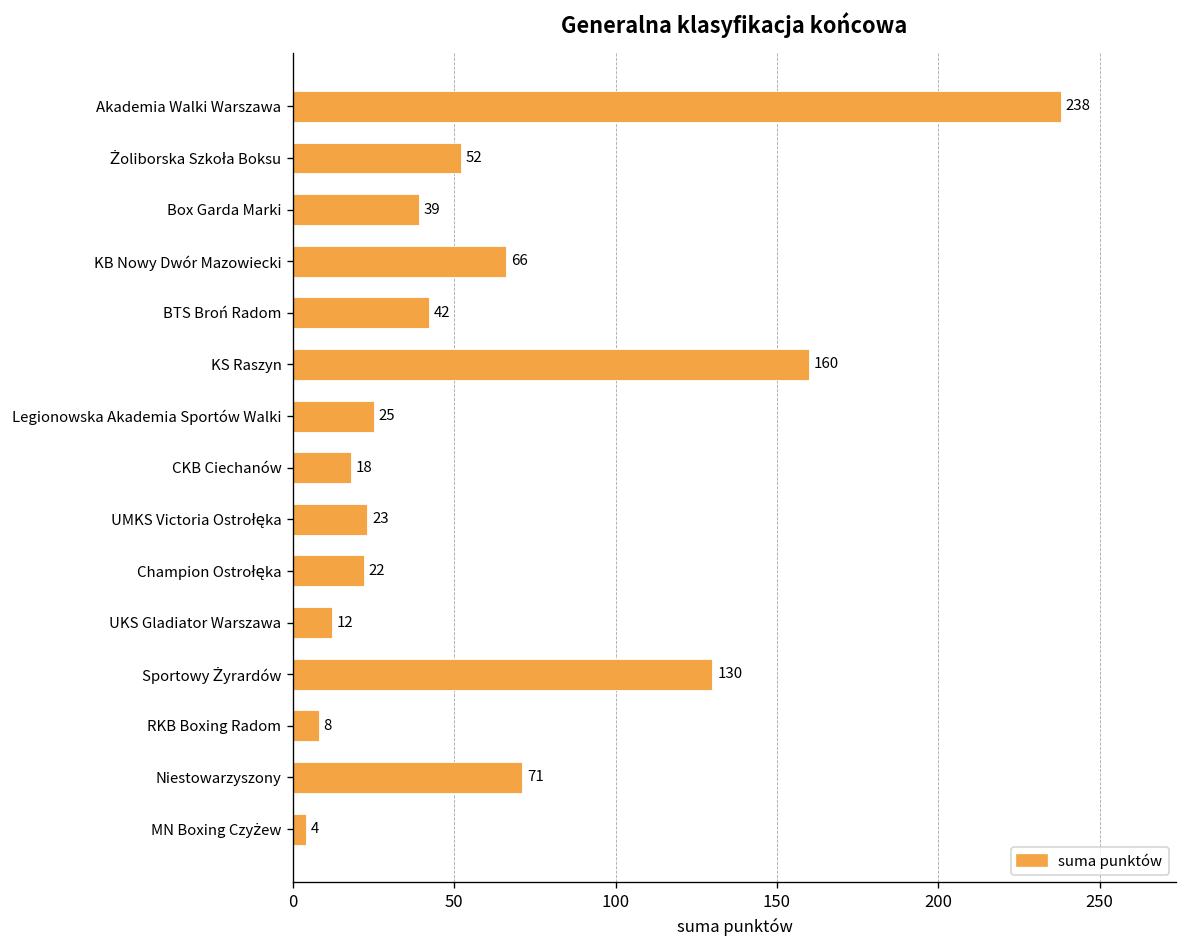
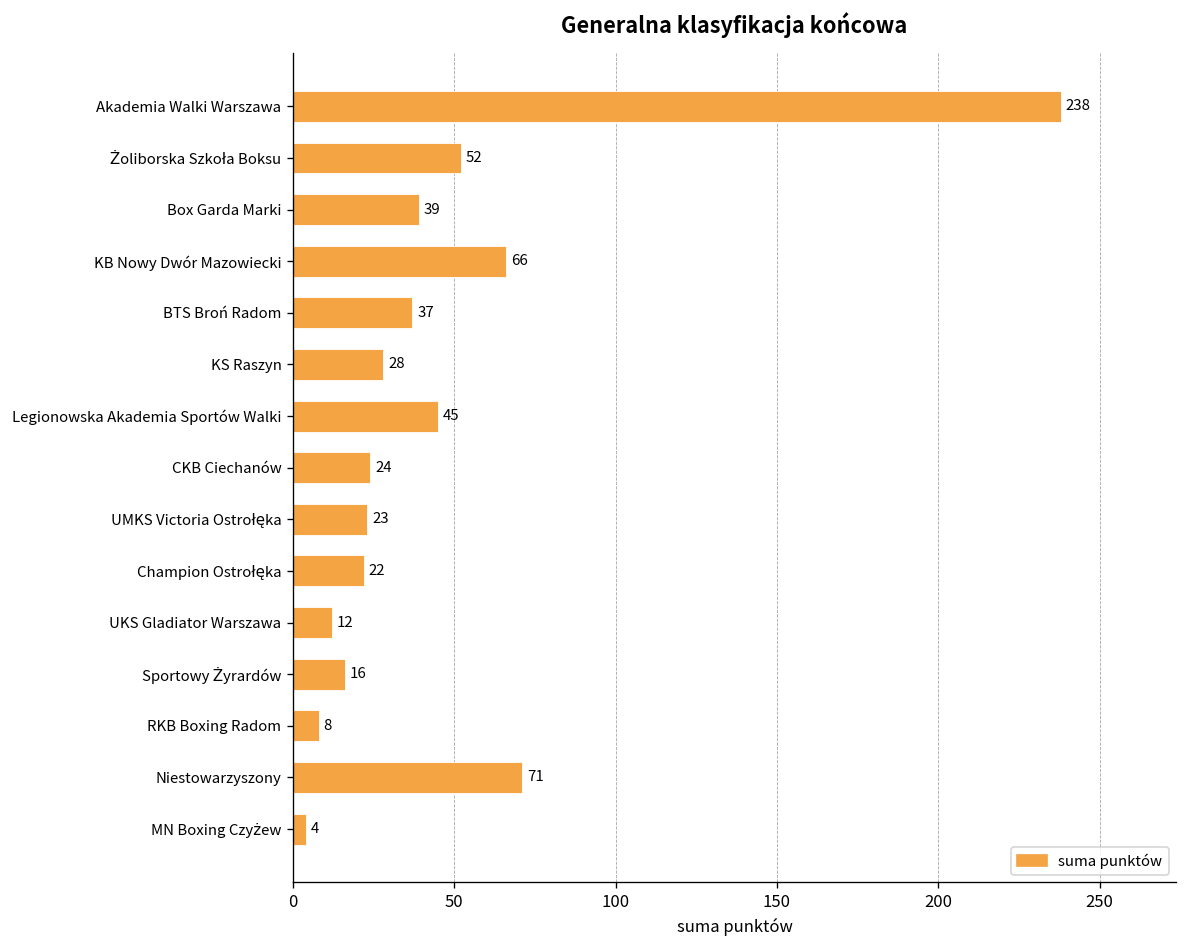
  {
    "Akademia Walki Warszawa": 238,
    "Żoliborska Szkoła Boksu": 52,
    "Box Garda Marki": 39,
    "KB Nowy Dwór Mazowiecki": 66,
-   "BTS Broń Radom": 42,
-   "KS Raszyn": 160,
-   "Legionowska Akademia Sportów Walki": 25,
-   "CKB Ciechanów": 18,
+   "BTS Broń Radom": 37,
+   "KS Raszyn": 28,
+   "Legionowska Akademia Sportów Walki": 45,
+   "CKB Ciechanów": 24,
    "UMKS Victoria Ostrołęka": 23,
    "Champion Ostrołęka": 22,
    "UKS Gladiator Warszawa": 12,
-   "Sportowy Żyrardów": 130,
+   "Sportowy Żyrardów": 16,
    "RKB Boxing Radom": 8,
    "Niestowarzyszony": 71,
    "MN Boxing Czyżew": 4
  }
